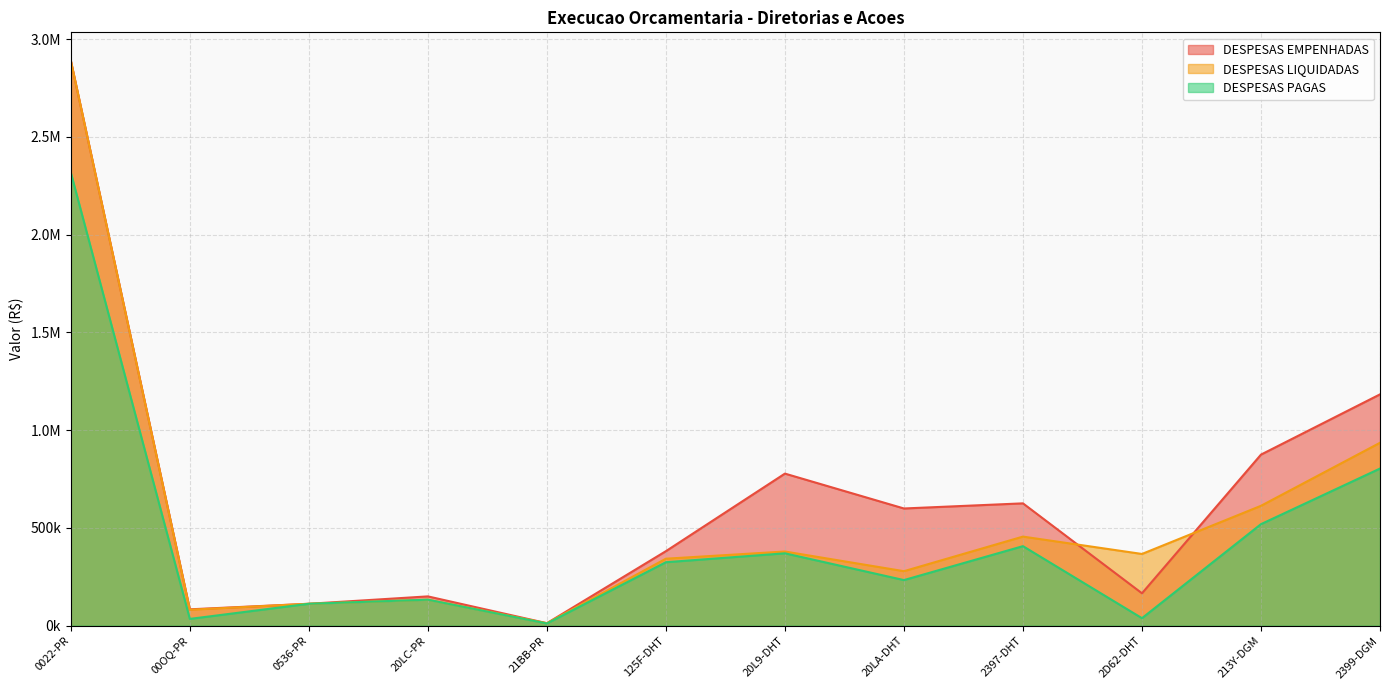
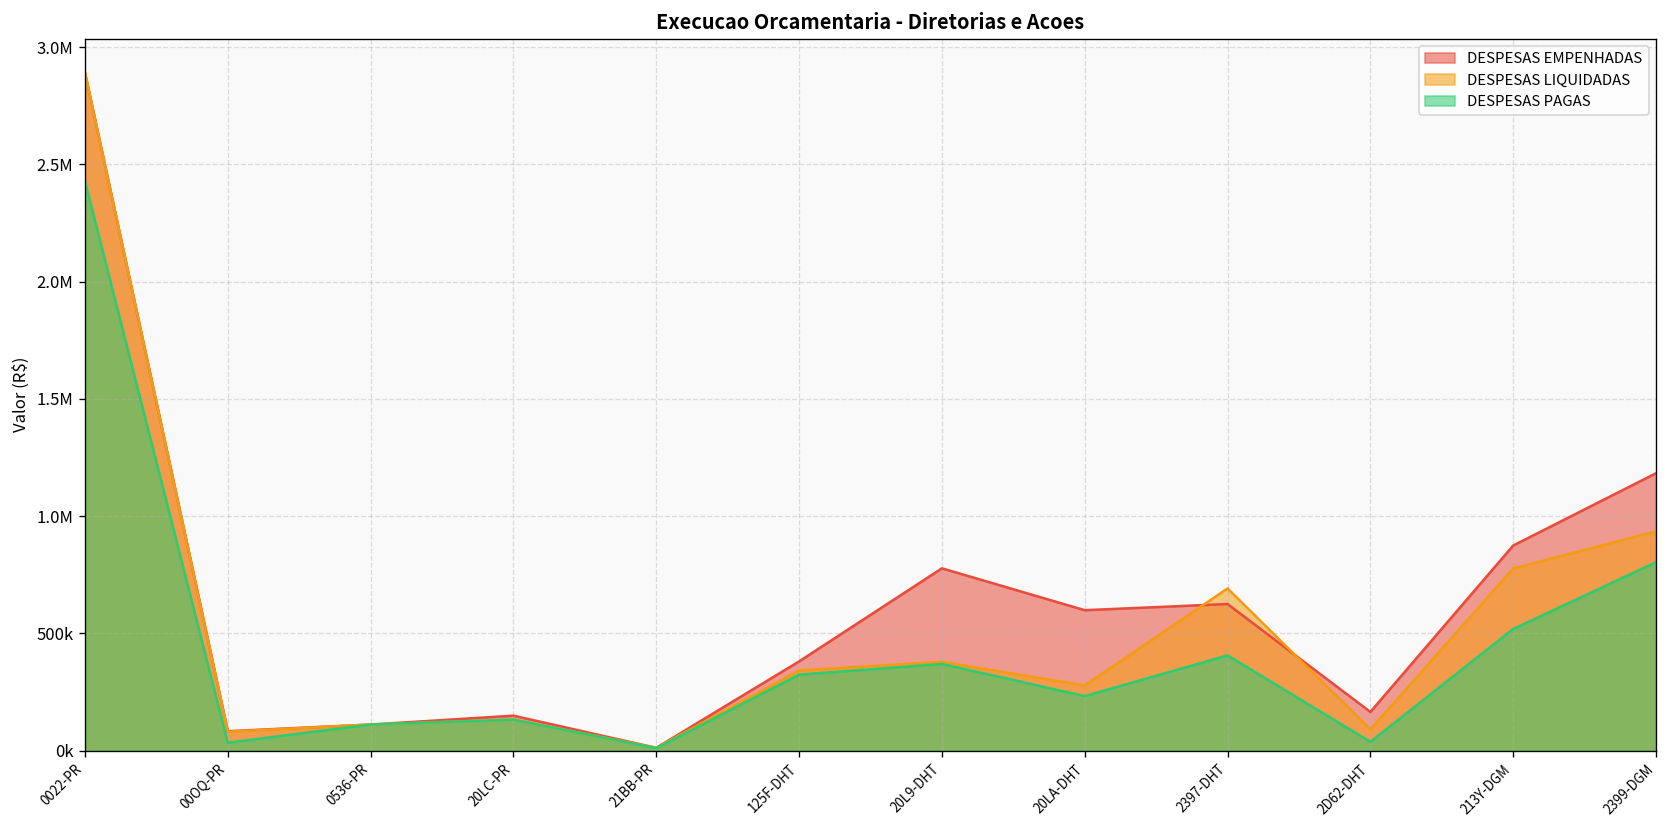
  {
    "DESPESAS EMPENHADAS": {
      "20LC-PR": 150000,
      "125F-DHT": 380000,
      "20L9-DHT": 780000,
      "20LA-DHT": 600000,
      "2397-DHT": 630000,
      "2D62-DHT": 170000,
      "213Y-DGM": 870000,
      "2399-DGM": 1180000
    },
    "DESPESAS LIQUIDADAS": {
      "125F-DHT": 340000,
      "20LA-DHT": 280000,
-     "2397-DHT": 460000,
-     "2D62-DHT": 370000,
-     "213Y-DGM": 610000,
+     "2397-DHT": 690000,
+     "2D62-DHT": 90000,
+     "213Y-DGM": 780000,
      "2399-DGM": 940000
    },
    "DESPESAS PAGAS": {
-     "0022-PR": 2320000,
+     "0022-PR": 2430000,
      "00OQ-PR": 30000,
      "125F-DHT": 320000,
      "20LA-DHT": 230000,
      "2397-DHT": 410000,
      "2D62-DHT": 40000,
      "213Y-DGM": 520000,
      "2399-DGM": 800000
    }
  }
